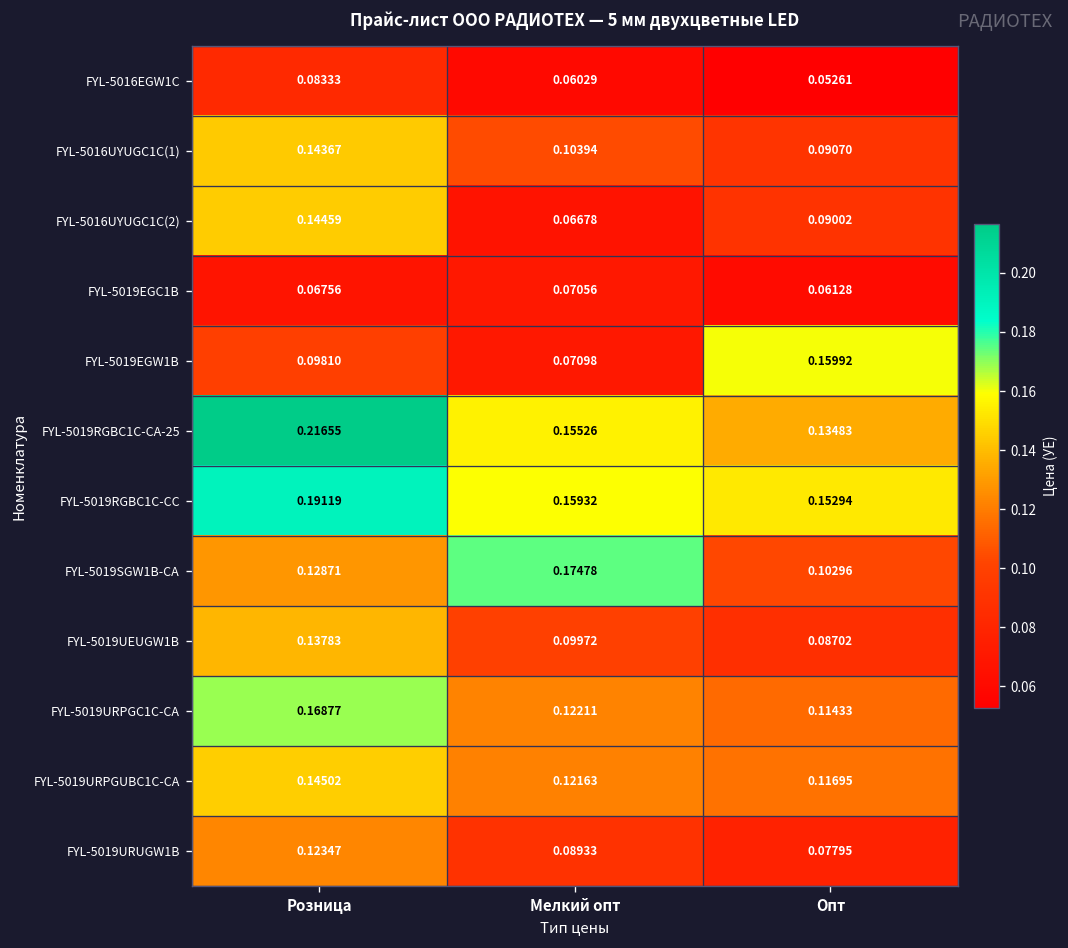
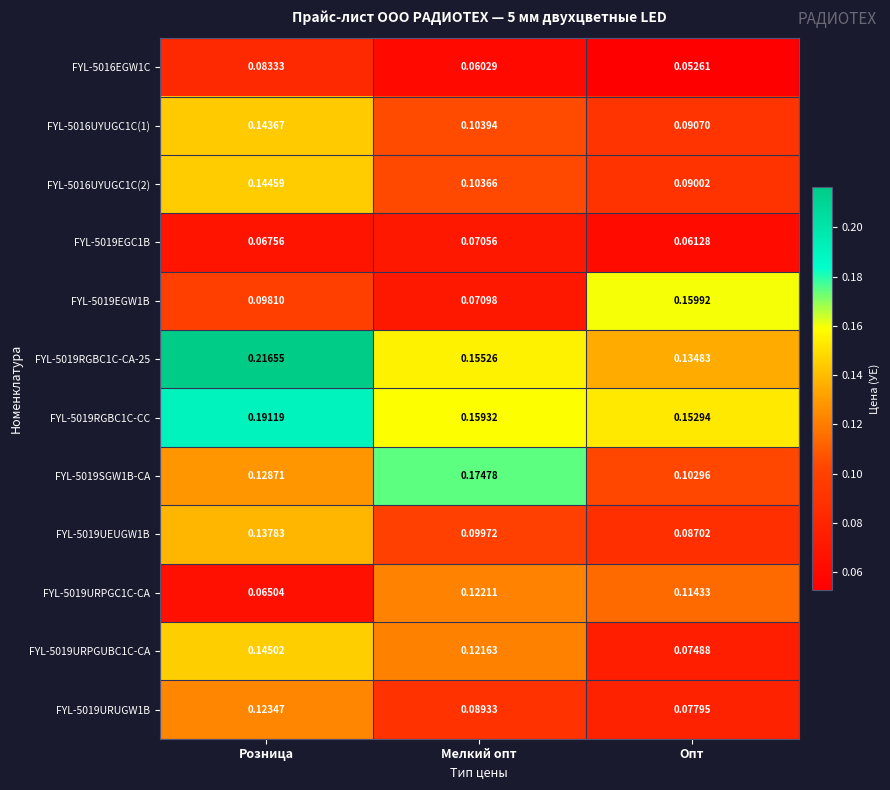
  {
    "FYL-5016EGW1C": {
      "Розница": 0.08333,
      "Мелкий опт": 0.06029,
      "Опт": 0.05261
    },
    "FYL-5016UYUGC1C(1)": {
      "Розница": 0.14367,
      "Мелкий опт": 0.10394,
      "Опт": 0.09070
    },
    "FYL-5016UYUGC1C(2)": {
      "Розница": 0.14459,
-     "Мелкий опт": 0.06678,
+     "Мелкий опт": 0.10366,
      "Опт": 0.09002
    },
    "FYL-5019EGC1B": {
      "Розница": 0.06756,
      "Мелкий опт": 0.07056,
      "Опт": 0.06128
    },
    "FYL-5019EGW1B": {
      "Розница": 0.09810,
      "Мелкий опт": 0.07098,
      "Опт": 0.15992
    },
    "FYL-5019RGBC1C-CA-25": {
      "Розница": 0.21655,
      "Мелкий опт": 0.15526,
      "Опт": 0.13483
    },
    "FYL-5019RGBC1C-CC": {
      "Розница": 0.19119,
      "Мелкий опт": 0.15932,
      "Опт": 0.15294
    },
    "FYL-5019SGW1B-CA": {
      "Розница": 0.12871,
      "Мелкий опт": 0.17478,
      "Опт": 0.10296
    },
    "FYL-5019UEUGW1B": {
      "Розница": 0.13783,
      "Мелкий опт": 0.09972,
      "Опт": 0.08702
    },
    "FYL-5019URPGC1C-CA": {
-     "Розница": 0.16877,
+     "Розница": 0.06504,
      "Мелкий опт": 0.12211,
      "Опт": 0.11433
    },
    "FYL-5019URPGUBC1C-CA": {
      "Розница": 0.14502,
      "Мелкий опт": 0.12163,
-     "Опт": 0.11695
+     "Опт": 0.07488
    },
    "FYL-5019URUGW1B": {
      "Розница": 0.12347,
      "Мелкий опт": 0.08933,
      "Опт": 0.07795
    }
  }
